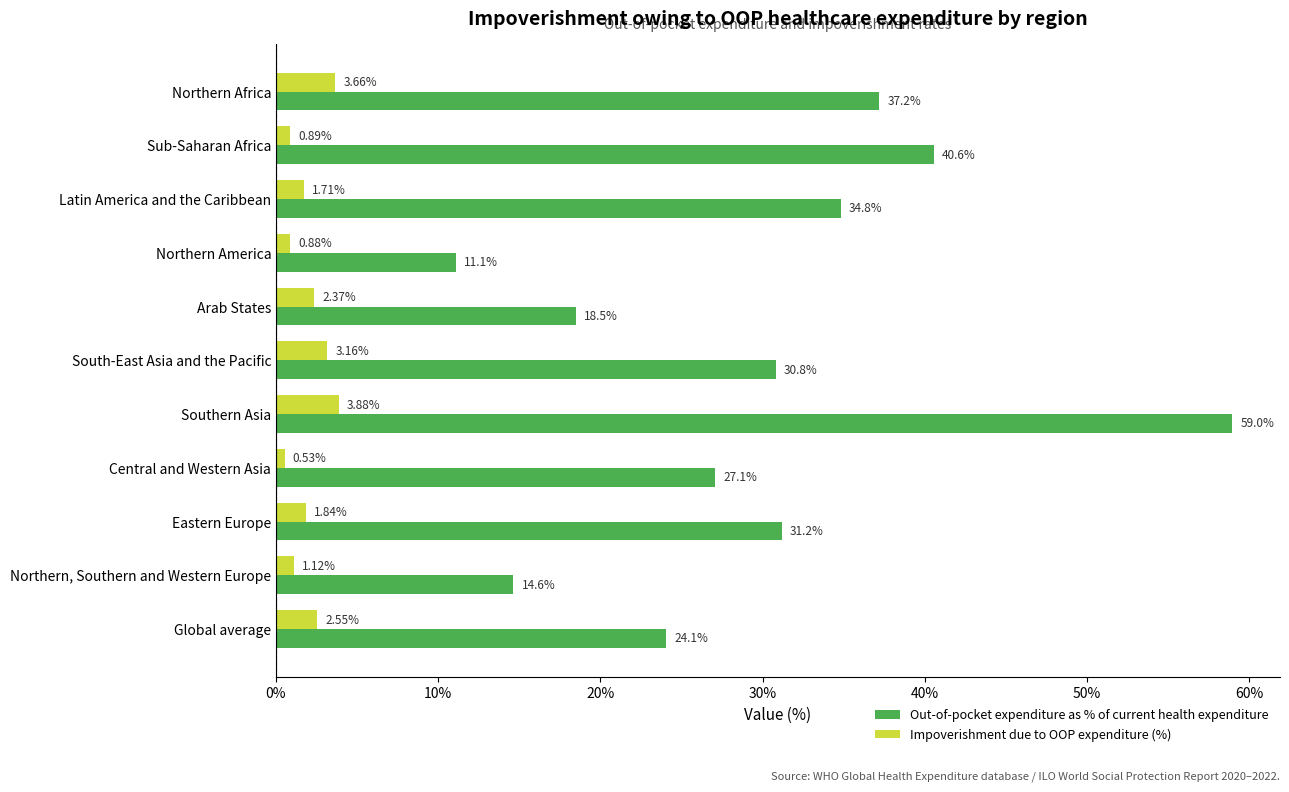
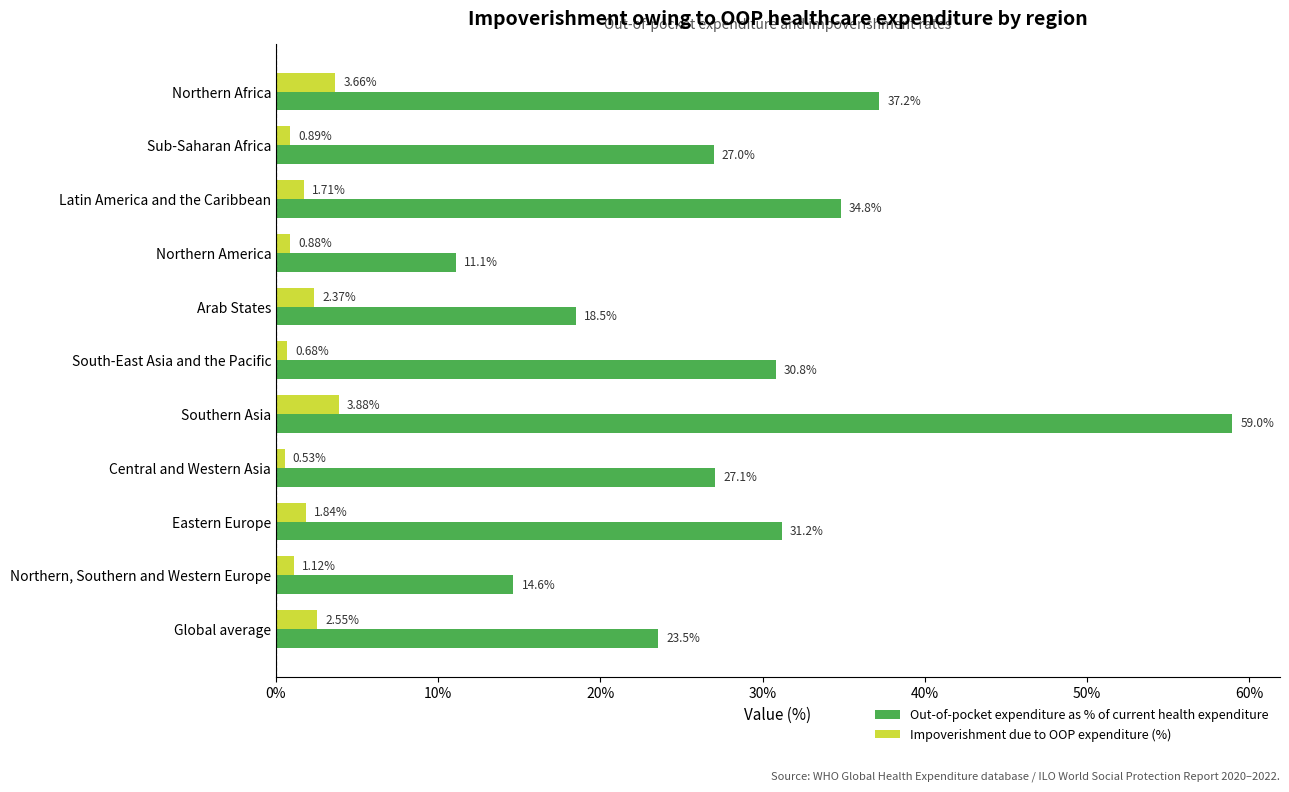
  {
    "Out-of-pocket expenditure as % of current health expenditure": {
      "Northern Africa": "37.2%",
-     "Sub-Saharan Africa": "40.6%",
+     "Sub-Saharan Africa": "27.0%",
      "Latin America and the Caribbean": "34.8%",
      "Northern America": "11.1%",
      "Arab States": "18.5%",
      "South-East Asia and the Pacific": "30.8%",
      "Southern Asia": "59.0%",
      "Central and Western Asia": "27.1%",
      "Eastern Europe": "31.2%",
      "Northern, Southern and Western Europe": "14.6%",
-     "Global average": "24.1%"
+     "Global average": "23.5%"
    },
    "Impoverishment due to OOP expenditure (%)": {
      "Northern Africa": "3.66%",
      "Sub-Saharan Africa": "0.89%",
      "Latin America and the Caribbean": "1.71%",
      "Northern America": "0.88%",
      "Arab States": "2.37%",
-     "South-East Asia and the Pacific": "3.16%",
+     "South-East Asia and the Pacific": "0.68%",
      "Southern Asia": "3.88%",
      "Central and Western Asia": "0.53%",
      "Eastern Europe": "1.84%",
      "Northern, Southern and Western Europe": "1.12%",
      "Global average": "2.55%"
    }
  }
